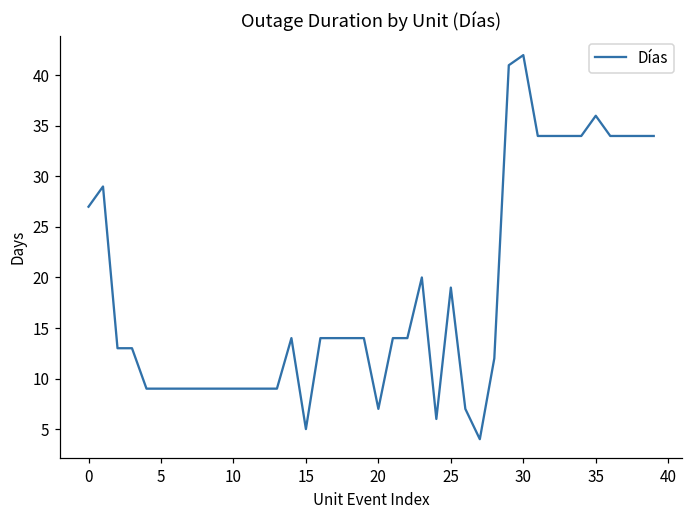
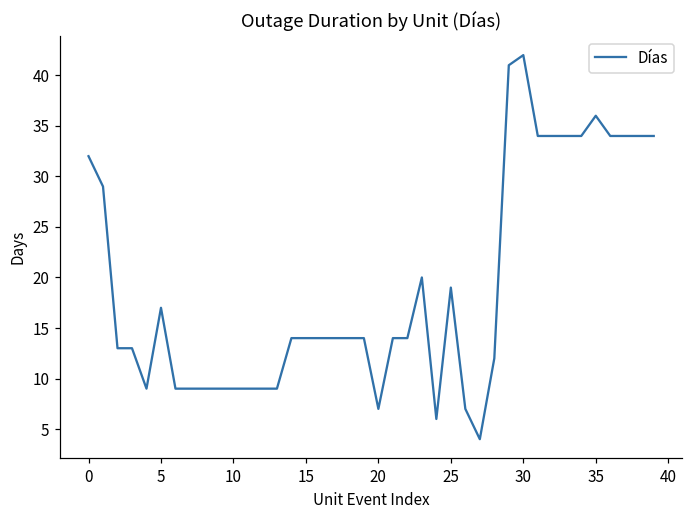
  {
-   "0": 27,
-   "5": 9,
+   "0": 32,
+   "5": 17,
    "10": 9,
-   "15": 5,
+   "15": 14,
    "20": 7,
    "25": 19,
    "30": 42,
    "35": 36
  }
